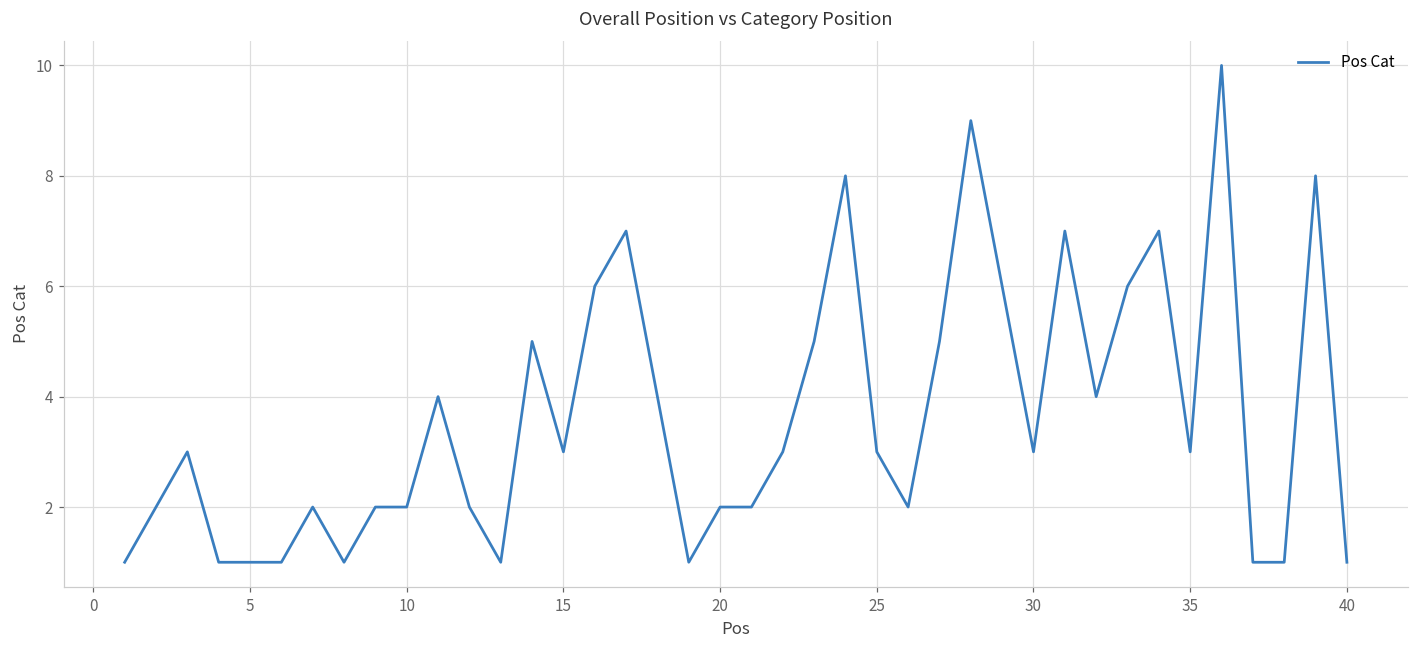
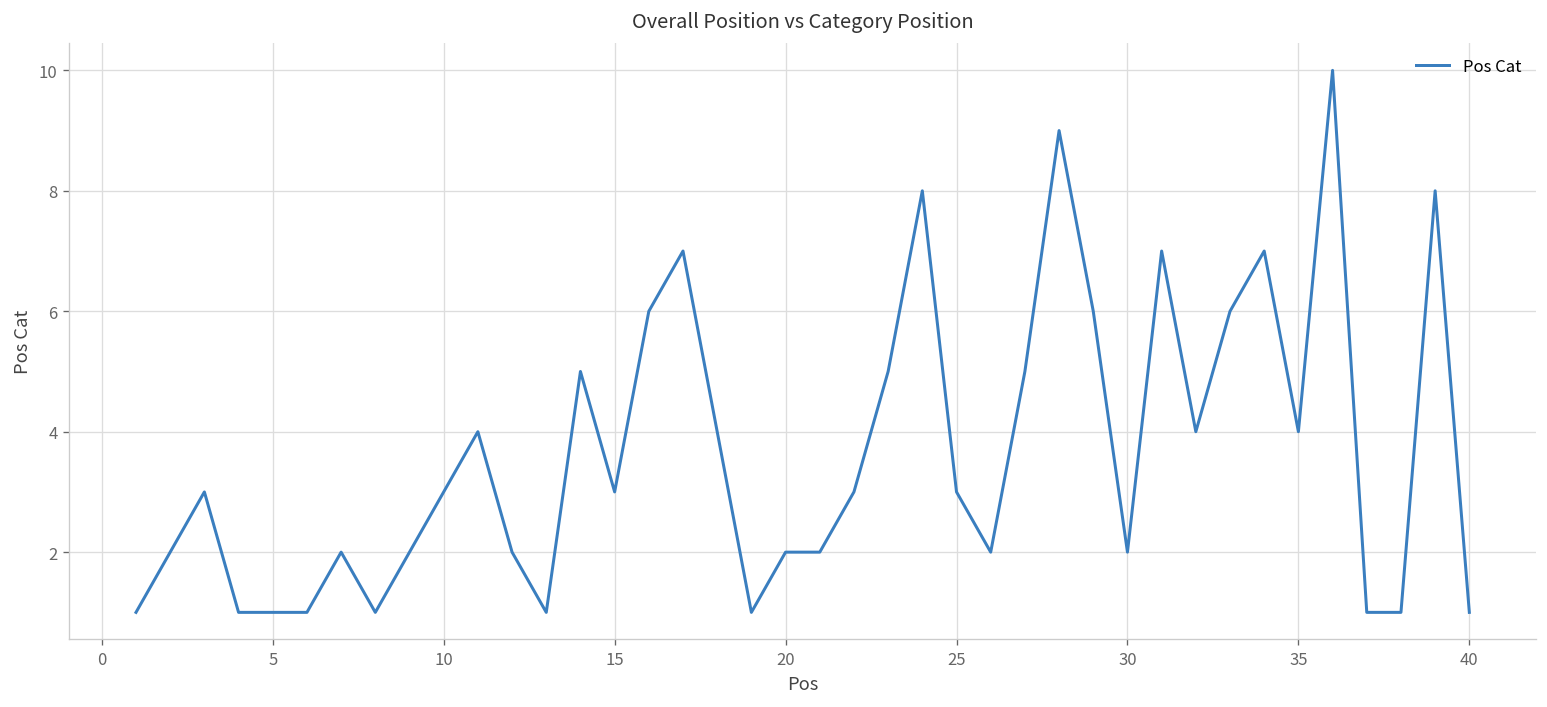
  {
    "5": 1,
-   "10": 2,
+   "10": 3,
    "15": 3,
    "20": 2,
    "25": 3,
-   "30": 3,
-   "35": 3,
+   "30": 2,
+   "35": 4,
    "40": 1
  }
